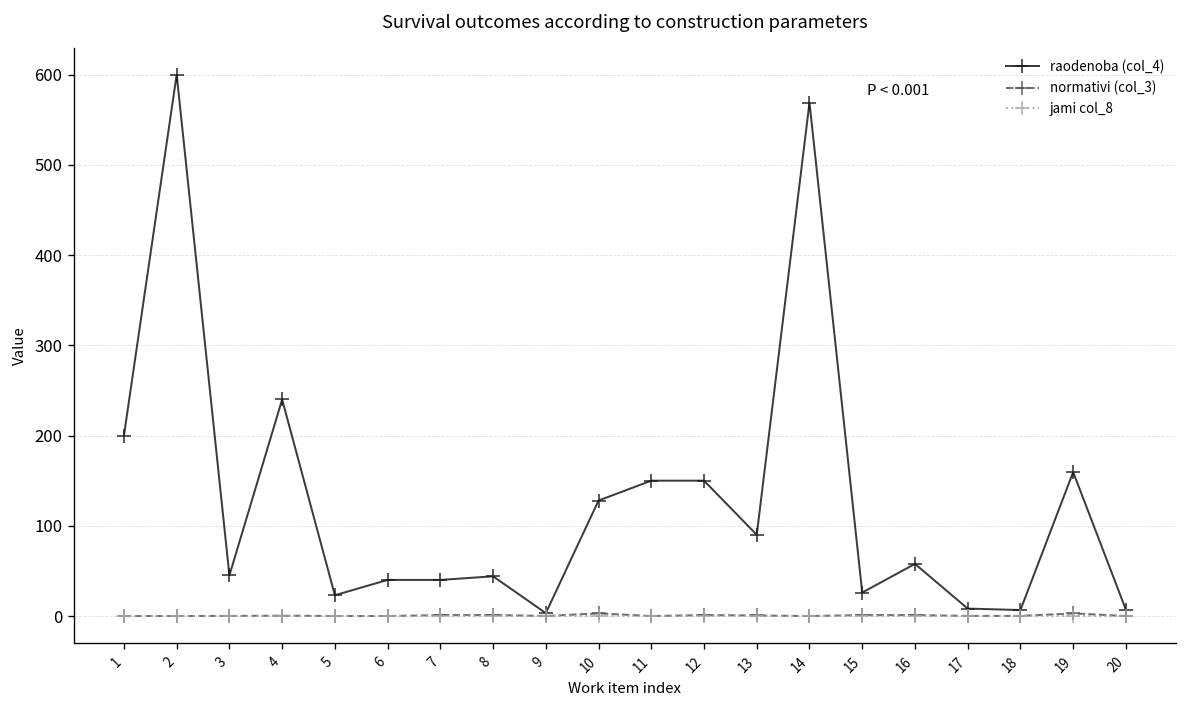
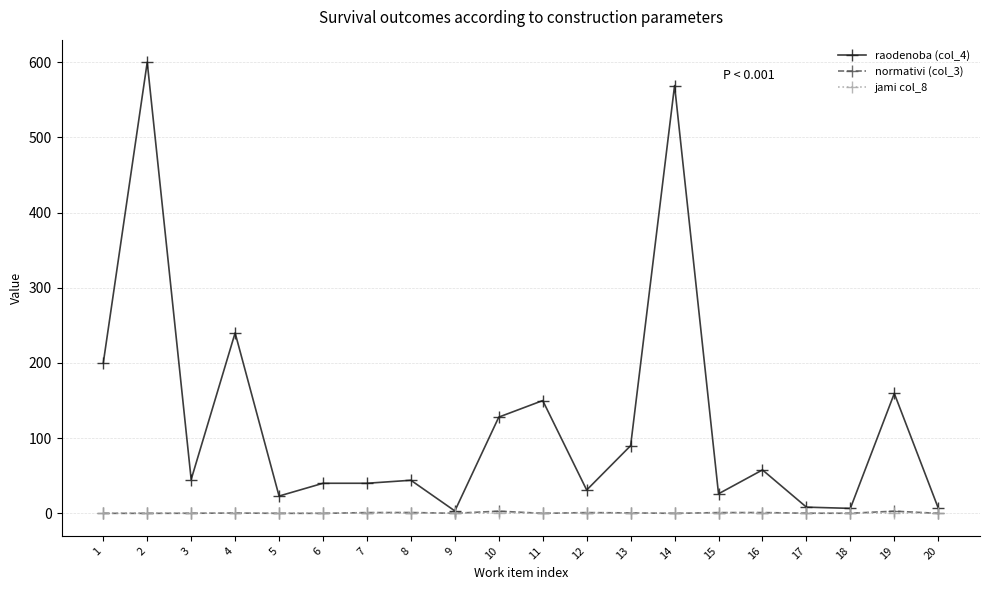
  {
    "raodenoba (col_4)": {
      "1": 200,
      "2": 600,
      "3": 50,
      "4": 240,
      "5": 20,
      "6": 40,
      "7": 40,
      "8": 40,
      "10": 130,
      "11": 150,
-     "12": 150,
+     "12": 30,
      "13": 90,
      "14": 570,
      "15": 30,
      "16": 60,
      "17": 10,
      "18": 10,
      "19": 160,
      "20": 10
    }
  }
